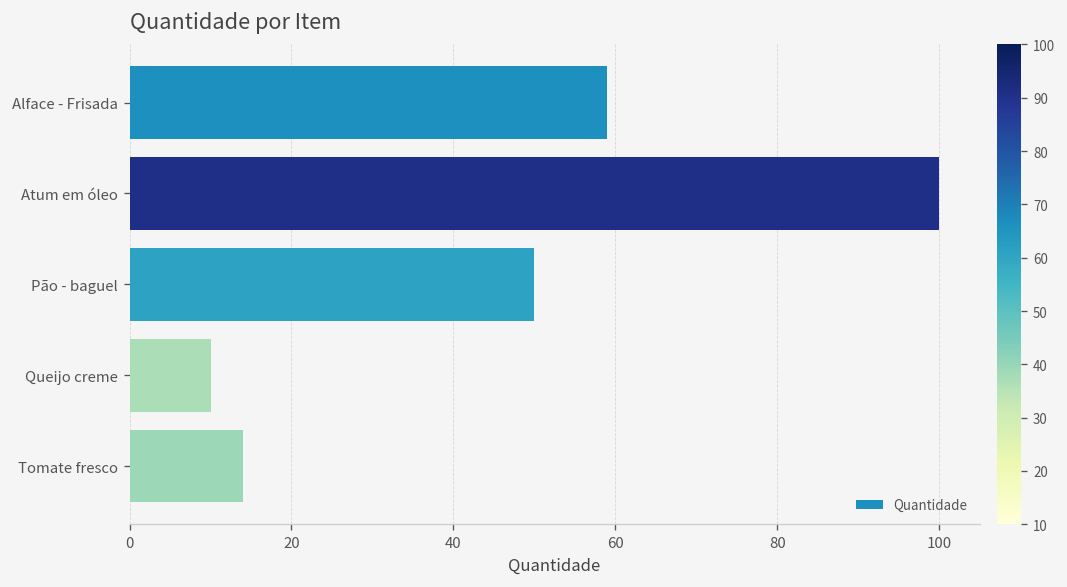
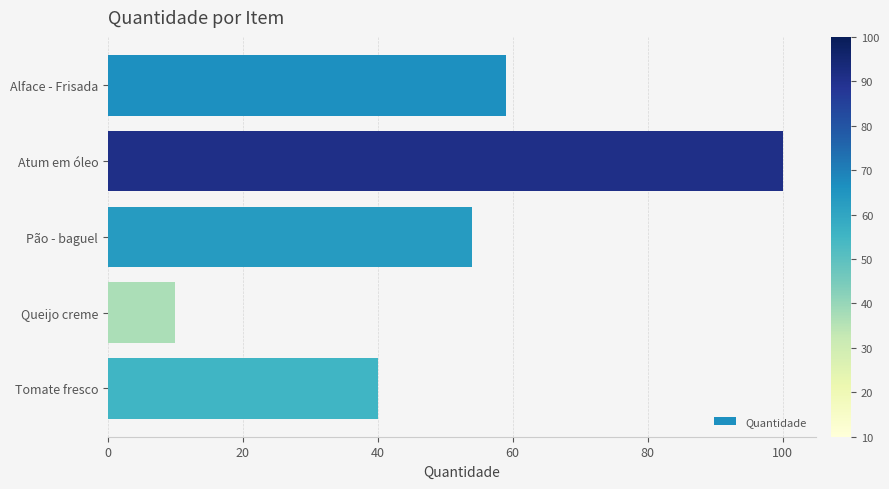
  {
    "Alface - Frisada": 59,
    "Atum em óleo": 100,
-   "Pão - baguel": 50,
+   "Pão - baguel": 54,
    "Queijo creme": 10,
-   "Tomate fresco": 14
+   "Tomate fresco": 40
  }
